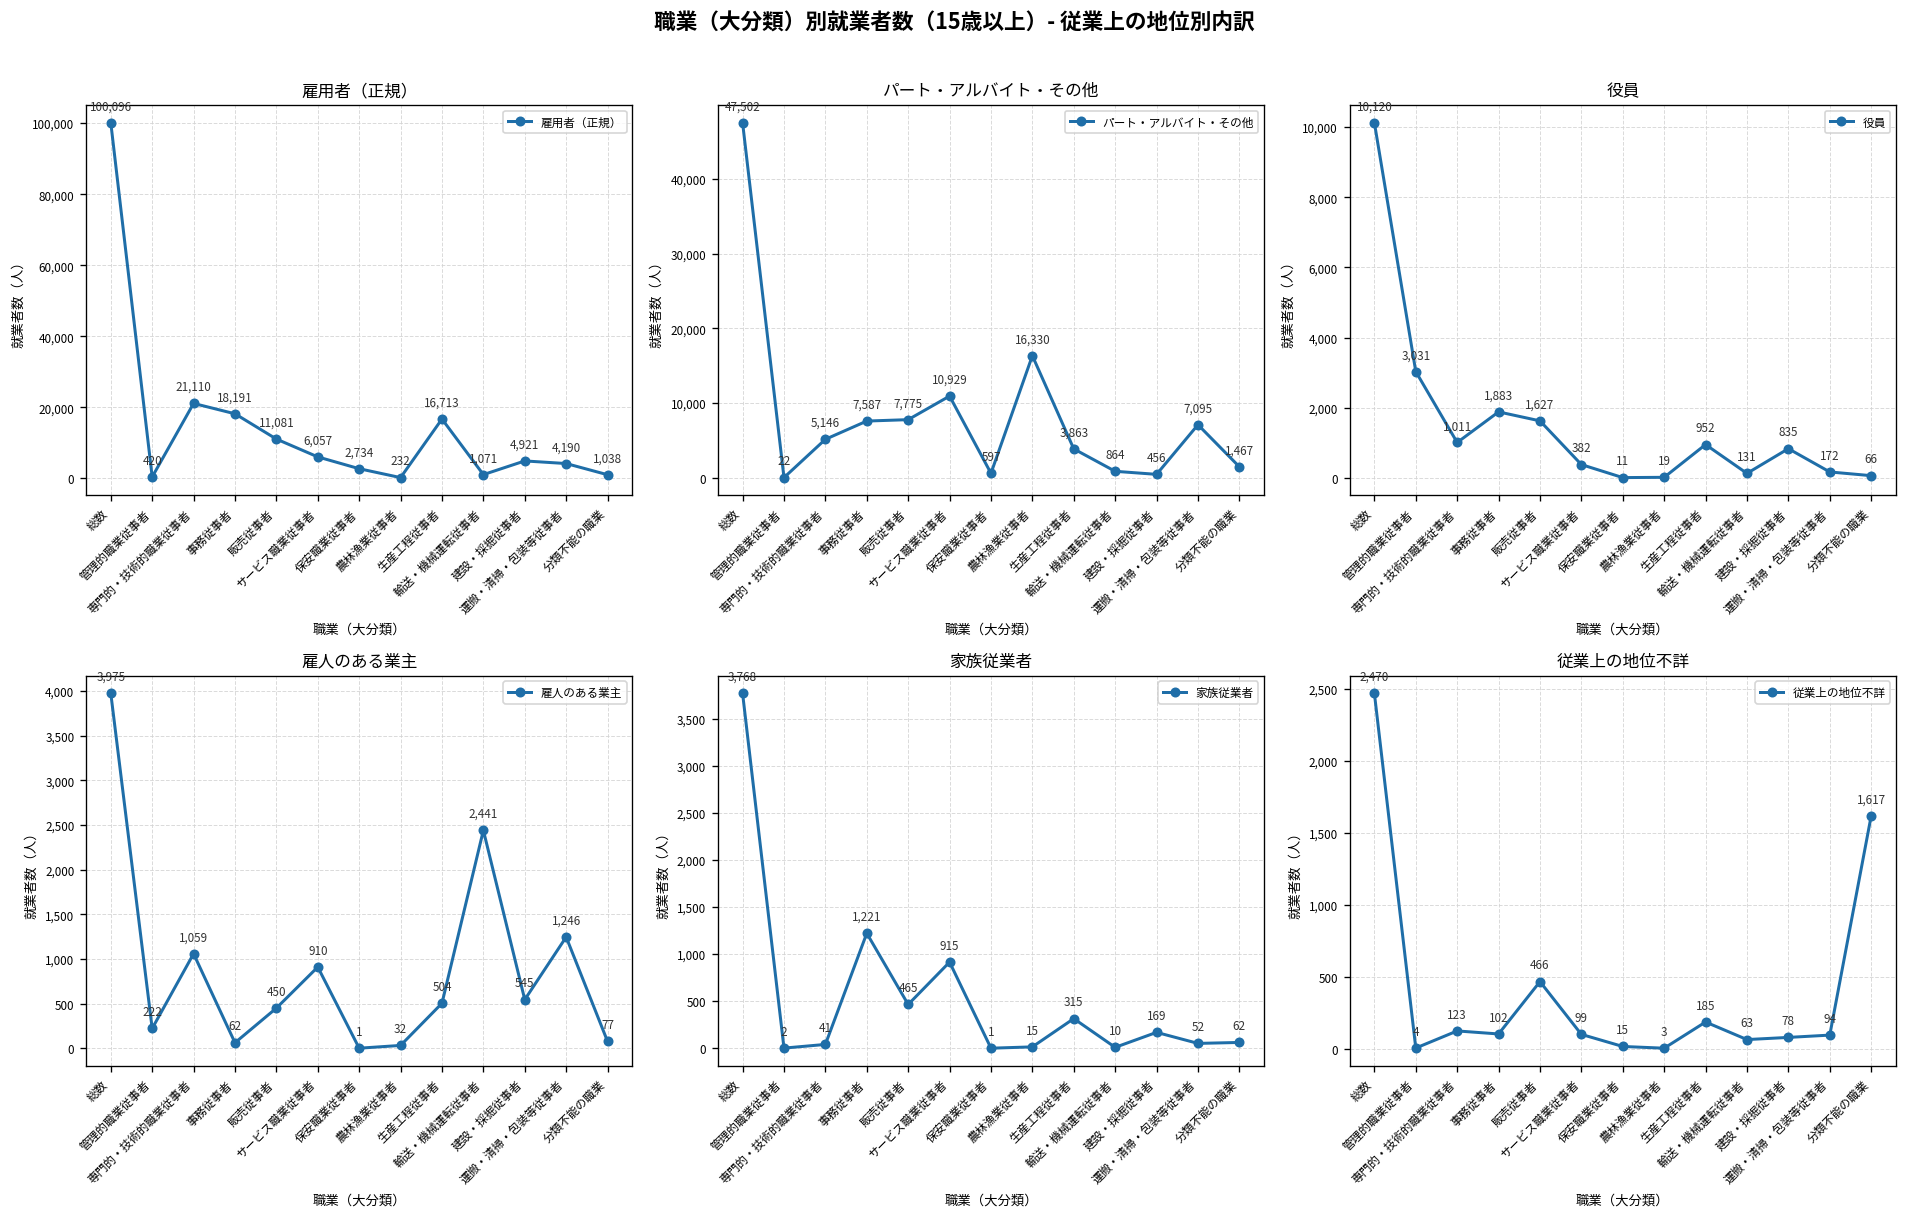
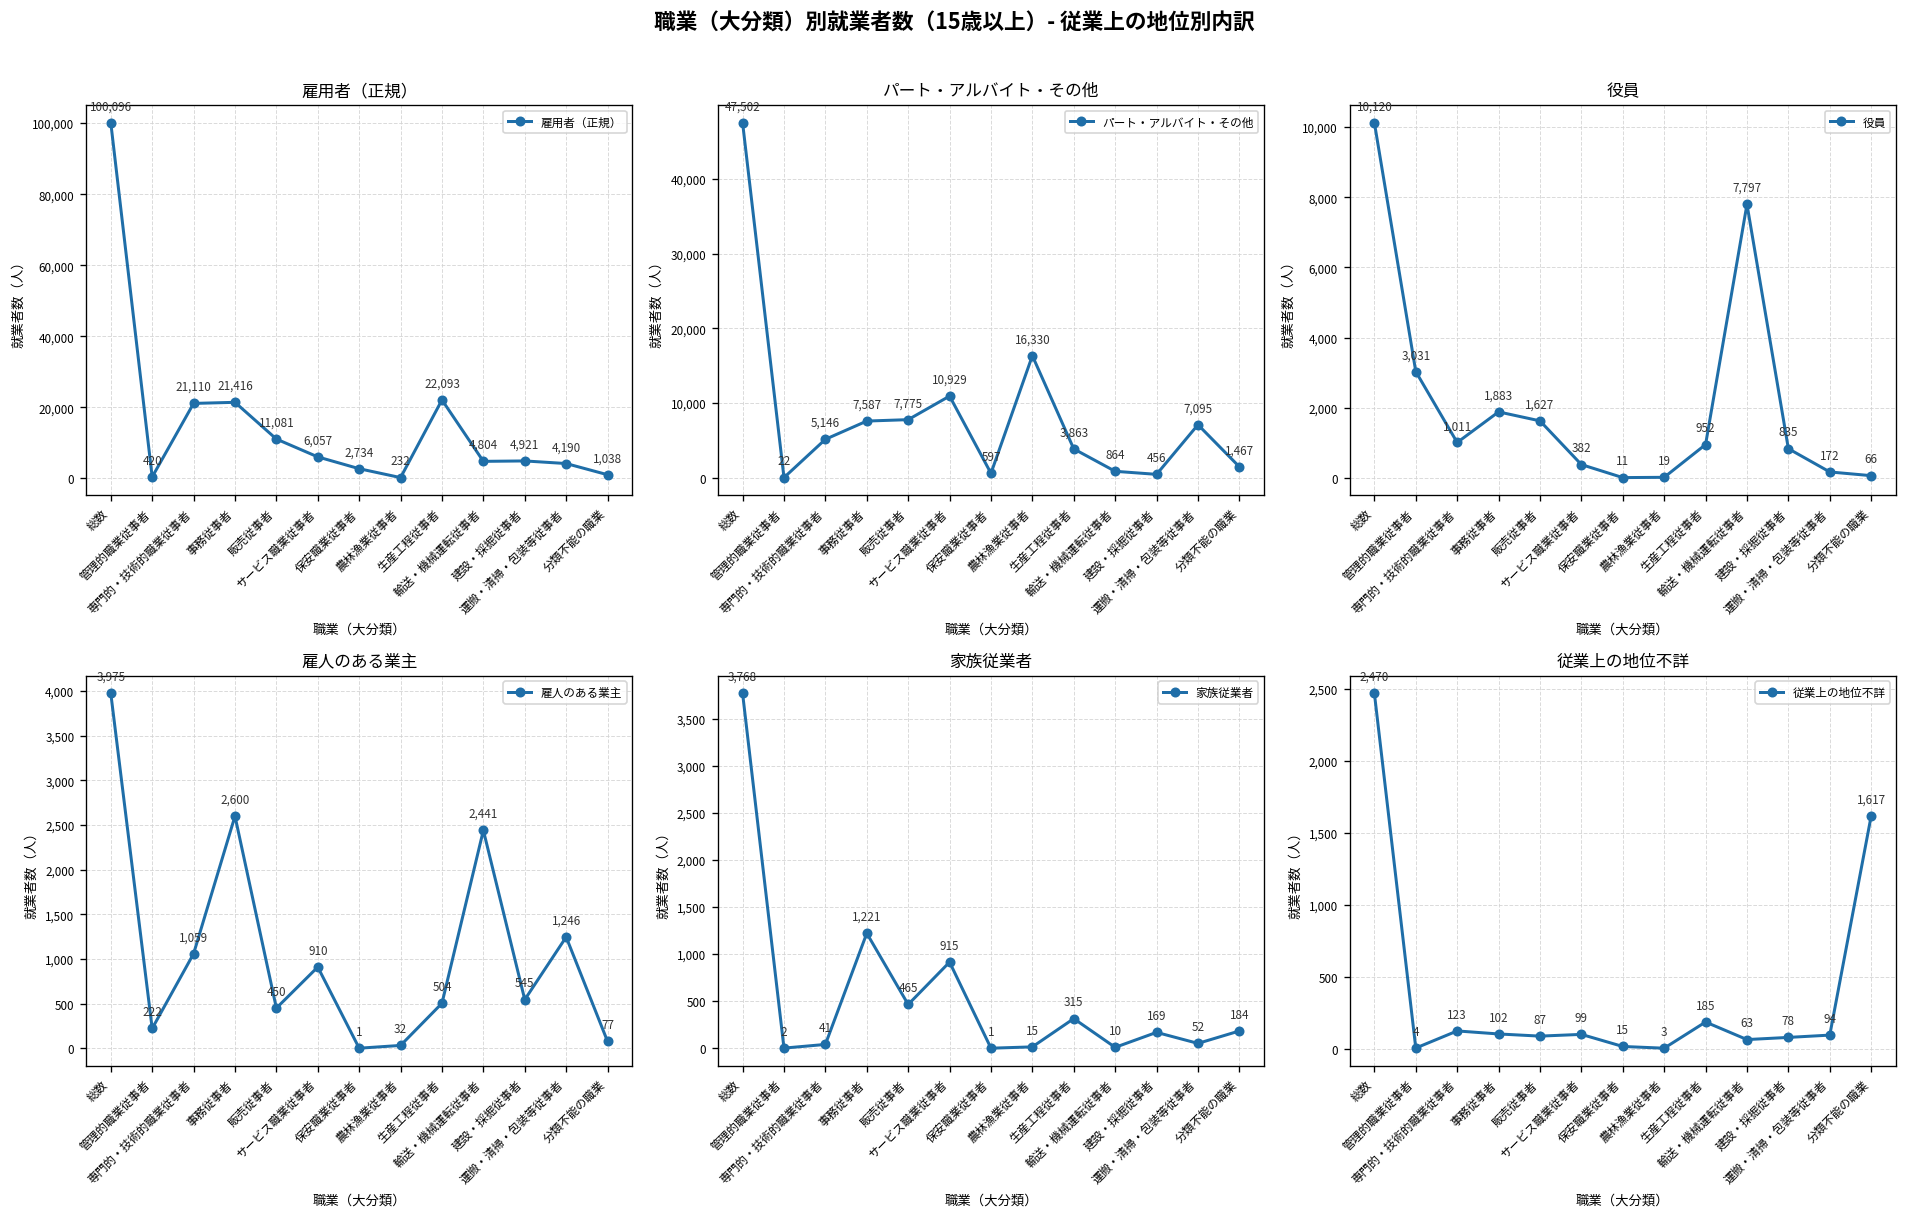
  {
    "雇用者（正規）": {
      "総数": "100,096",
      "管理的職業従事者": "420",
      "専門的・技術的職業従事者": "21,110",
-     "事務従事者": "18,191",
+     "事務従事者": "21,416",
      "販売従事者": "11,081",
      "サービス職業従事者": "6,057",
      "保安職業従事者": "2,734",
      "農林漁業従事者": "232",
-     "生産工程従事者": "16,713",
-     "輸送・機械運転従事者": "1,071",
+     "生産工程従事者": "22,093",
+     "輸送・機械運転従事者": "4,804",
      "建設・採掘従事者": "4,921",
      "運搬・清掃・包装等従事者": "4,190",
      "分類不能の職業": "1,038"
    },
    "パート・アルバイト・その他": {
      "総数": "47,502",
      "管理的職業従事者": "22",
      "専門的・技術的職業従事者": "5,146",
      "事務従事者": "7,587",
      "販売従事者": "7,775",
      "サービス職業従事者": "10,929",
      "保安職業従事者": "597",
      "農林漁業従事者": "16,330",
      "生産工程従事者": "3,863",
      "輸送・機械運転従事者": "864",
      "建設・採掘従事者": "456",
      "運搬・清掃・包装等従事者": "7,095",
      "分類不能の職業": "1,467"
    },
    "役員": {
      "総数": "10,120",
      "管理的職業従事者": "3,031",
      "専門的・技術的職業従事者": "1,011",
      "事務従事者": "1,883",
      "販売従事者": "1,627",
      "サービス職業従事者": "382",
      "保安職業従事者": "11",
      "農林漁業従事者": "19",
      "生産工程従事者": "952",
-     "輸送・機械運転従事者": "131",
+     "輸送・機械運転従事者": "7,797",
      "建設・採掘従事者": "835",
      "運搬・清掃・包装等従事者": "172",
      "分類不能の職業": "66"
    },
    "雇人のある業主": {
      "総数": "3,975",
      "管理的職業従事者": "222",
      "専門的・技術的職業従事者": "1,059",
-     "事務従事者": "62",
+     "事務従事者": "2,600",
      "販売従事者": "450",
      "サービス職業従事者": "910",
      "保安職業従事者": "1",
      "農林漁業従事者": "32",
      "生産工程従事者": "504",
      "輸送・機械運転従事者": "2,441",
      "建設・採掘従事者": "545",
      "運搬・清掃・包装等従事者": "1,246",
      "分類不能の職業": "77"
    },
    "家族従業者": {
      "総数": "3,768",
      "管理的職業従事者": "2",
      "専門的・技術的職業従事者": "41",
      "事務従事者": "1,221",
      "販売従事者": "465",
      "サービス職業従事者": "915",
      "保安職業従事者": "1",
      "農林漁業従事者": "15",
      "生産工程従事者": "315",
      "輸送・機械運転従事者": "10",
      "建設・採掘従事者": "169",
      "運搬・清掃・包装等従事者": "52",
-     "分類不能の職業": "62"
+     "分類不能の職業": "184"
    },
    "従業上の地位不詳": {
      "総数": "2,470",
      "管理的職業従事者": "4",
      "専門的・技術的職業従事者": "123",
      "事務従事者": "102",
-     "販売従事者": "466",
+     "販売従事者": "87",
      "サービス職業従事者": "99",
      "保安職業従事者": "15",
      "農林漁業従事者": "3",
      "生産工程従事者": "185",
      "輸送・機械運転従事者": "63",
      "建設・採掘従事者": "78",
      "運搬・清掃・包装等従事者": "94",
      "分類不能の職業": "1,617"
    }
  }
